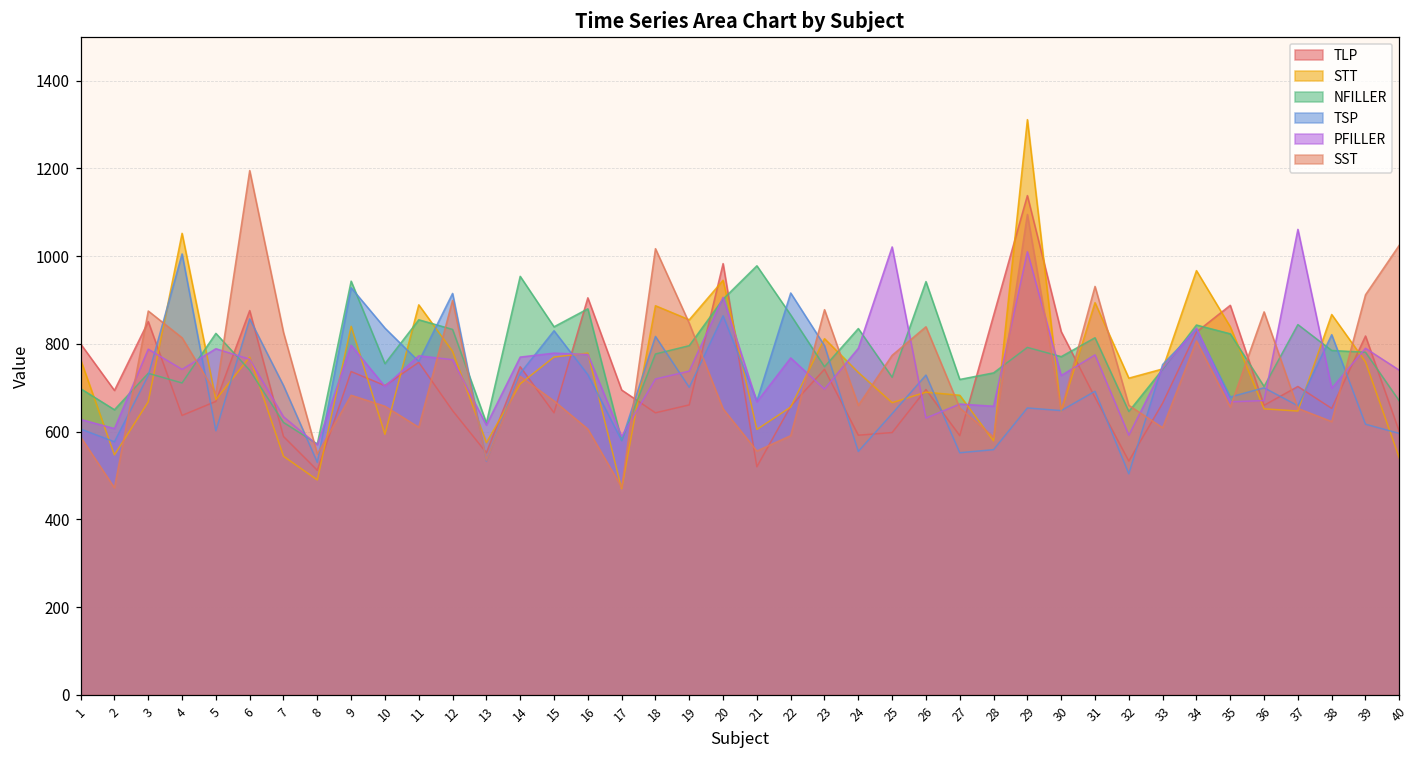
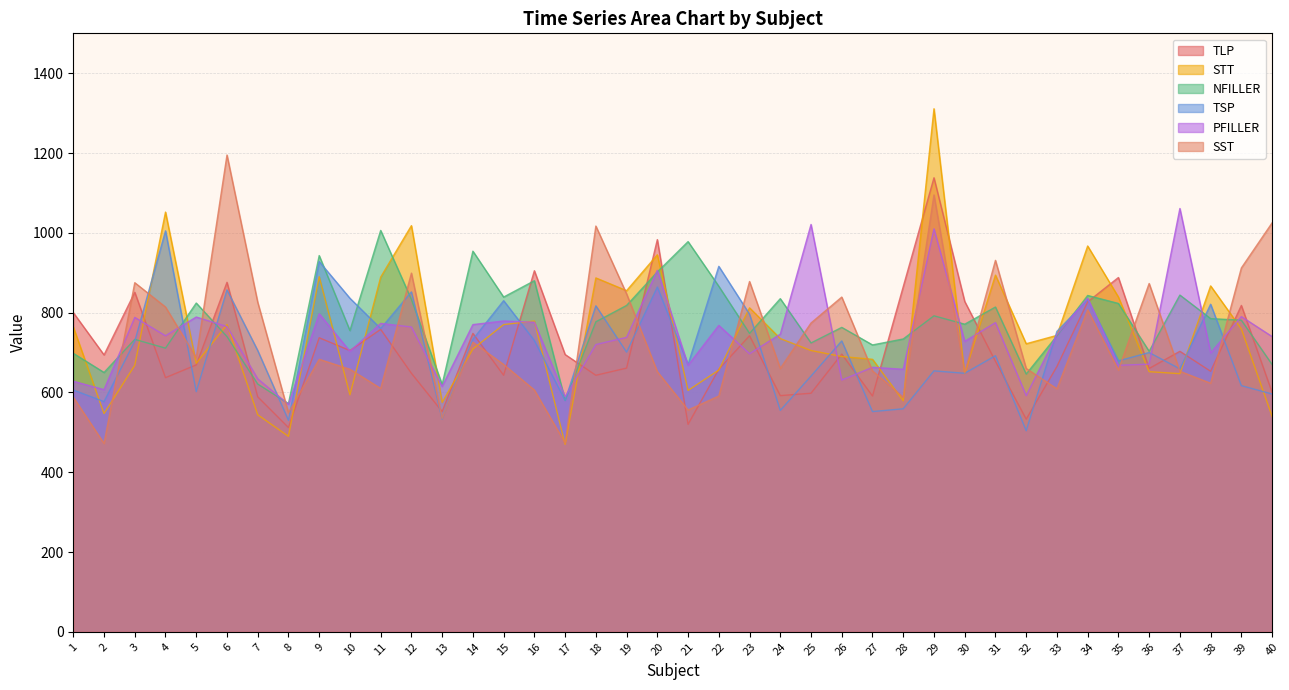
  {
    "STT": {
      "1": 760,
      "2": 550,
      "3": 670,
      "4": 1050,
      "7": 540,
      "8": 490,
-     "9": 840,
+     "9": 890,
      "10": 590,
      "11": 890,
-     "12": 780,
+     "12": 1020,
      "13": 580,
      "14": 710,
      "15": 770,
      "18": 890,
      "19": 860,
      "20": 950,
      "21": 610,
      "23": 810,
      "24": 740,
-     "25": 670,
+     "25": 710,
      "27": 680,
      "28": 580,
      "29": 1310,
      "31": 890,
      "32": 720,
      "34": 970,
      "35": 840,
      "36": 650,
      "38": 870,
      "39": 760,
      "40": 540
    },
    "NFILLER": {
      "1": 700,
      "2": 650,
      "4": 710,
      "5": 820,
      "6": 740,
      "7": 620,
      "9": 940,
      "10": 760,
-     "11": 860,
+     "11": 1010,
      "12": 830,
      "14": 950,
      "15": 840,
      "16": 880,
      "18": 780,
-     "19": 800,
+     "19": 820,
      "21": 980,
      "22": 870,
      "24": 840,
      "25": 720,
-     "26": 940,
+     "26": 760,
      "27": 720,
      "28": 730,
      "29": 790,
      "30": 770,
      "31": 810,
      "32": 650,
      "34": 840,
      "35": 820,
      "37": 840,
      "38": 790,
      "39": 780,
      "40": 670
    },
    "TSP": {
      "1": 610,
      "2": 580,
      "4": 1010,
      "5": 600,
      "6": 860,
      "7": 710,
      "8": 530,
      "9": 930,
      "10": 840,
-     "12": 920,
+     "12": 850,
      "14": 730,
      "15": 830,
      "16": 730,
      "18": 820,
      "19": 700,
      "20": 860,
      "22": 920,
      "23": 800,
      "24": 560,
      "25": 640,
      "26": 730,
      "27": 550,
      "28": 560,
      "29": 650,
      "31": 690,
      "32": 500,
      "33": 750,
      "35": 680,
      "38": 820,
      "39": 620
    },
    "PFILLER": {
      "1": 630,
      "2": 610,
      "3": 790,
      "4": 740,
      "5": 790,
      "7": 630,
      "9": 800,
      "11": 770,
      "12": 760,
      "14": 770,
      "15": 780,
      "17": 590,
      "18": 720,
      "19": 740,
      "22": 770,
      "23": 700,
-     "24": 790,
+     "24": 750,
      "25": 1020,
      "26": 630,
      "27": 660,
      "28": 660,
      "29": 1010,
      "30": 730,
      "31": 780,
      "32": 590,
      "35": 670,
      "36": 670,
      "37": 1060,
      "38": 700,
      "39": 790,
      "40": 740
    }
  }
